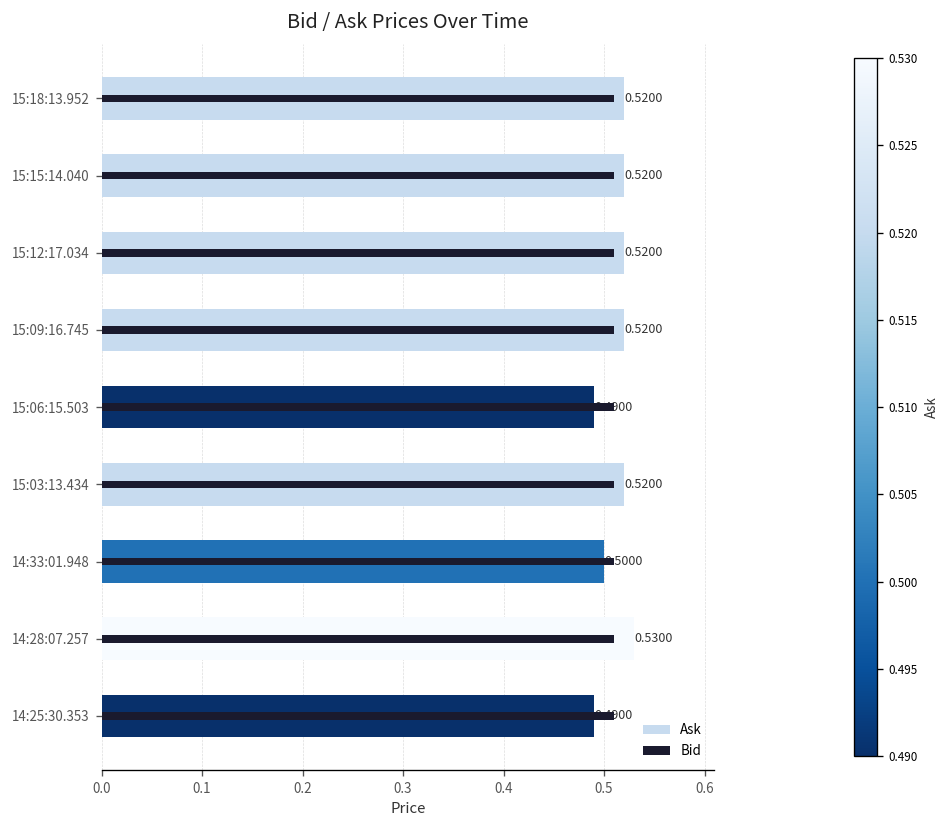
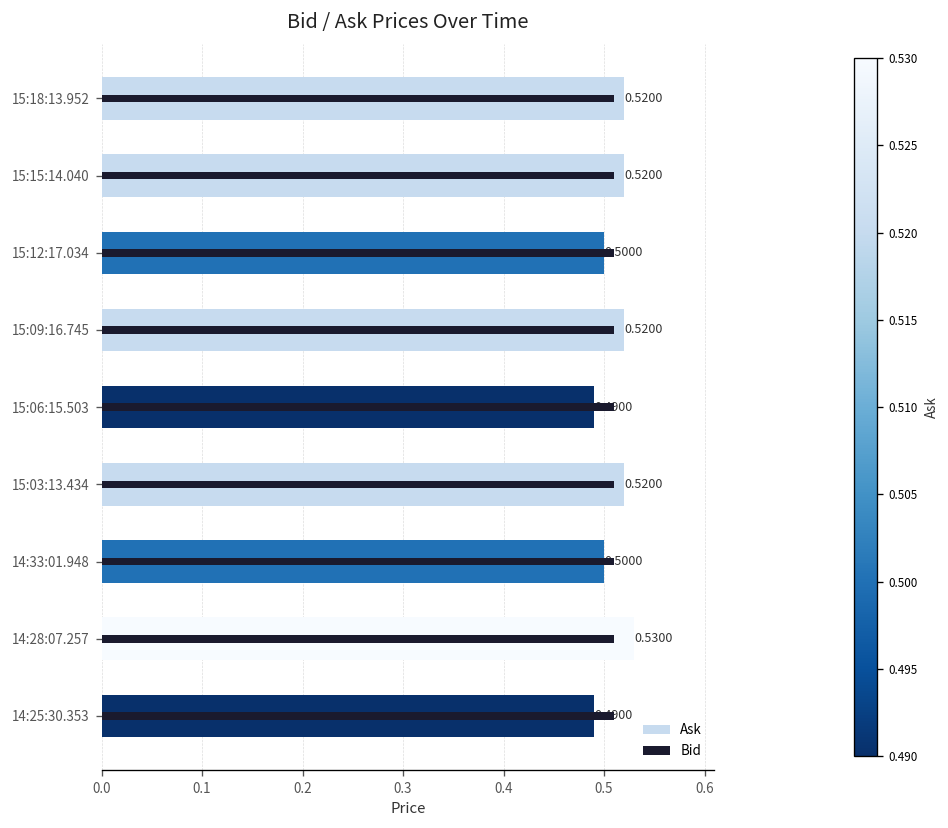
  {
    "Ask": {
      "15:18:13.952": 0.5200,
      "15:15:14.040": 0.5200,
-     "15:12:17.034": 0.5200,
+     "15:12:17.034": 0.5000,
      "15:09:16.745": 0.5200,
      "15:03:13.434": 0.5200,
      "14:28:07.257": 0.5300
    }
  }
